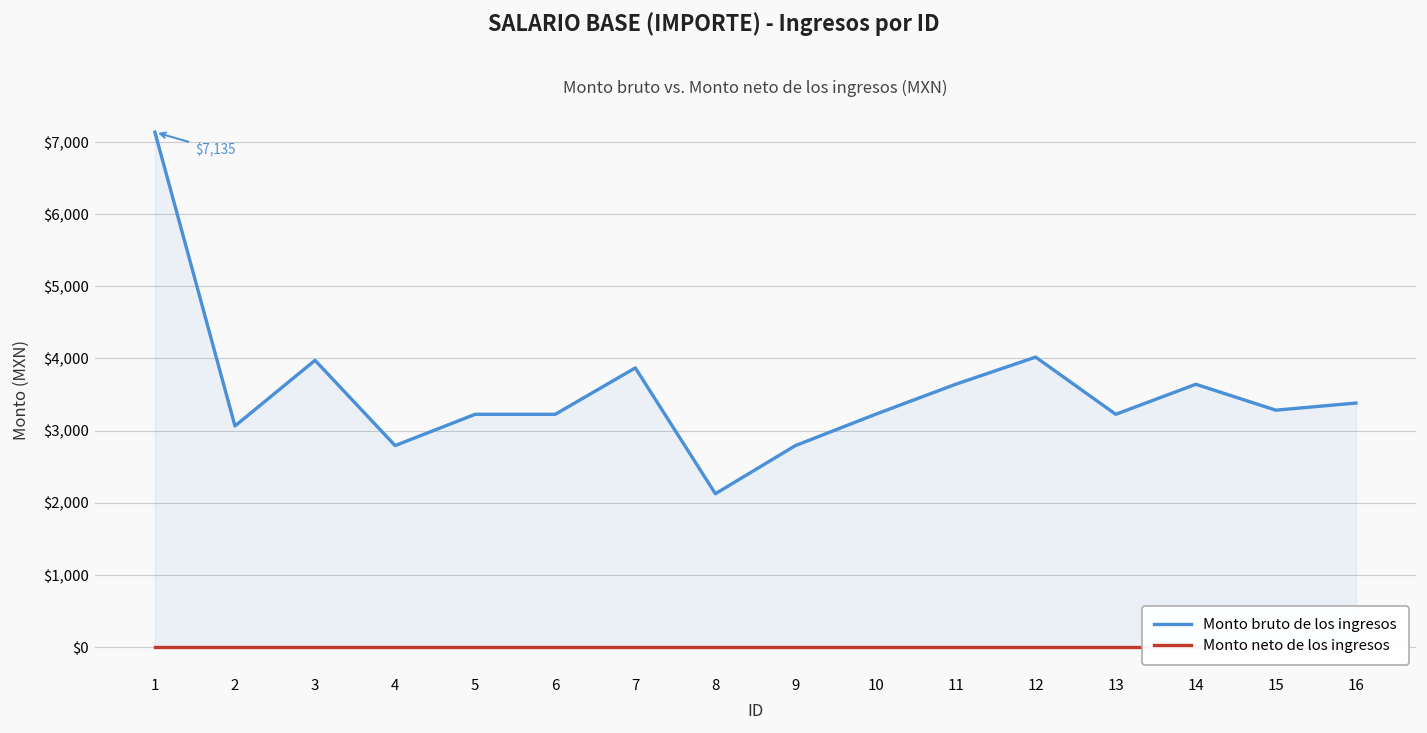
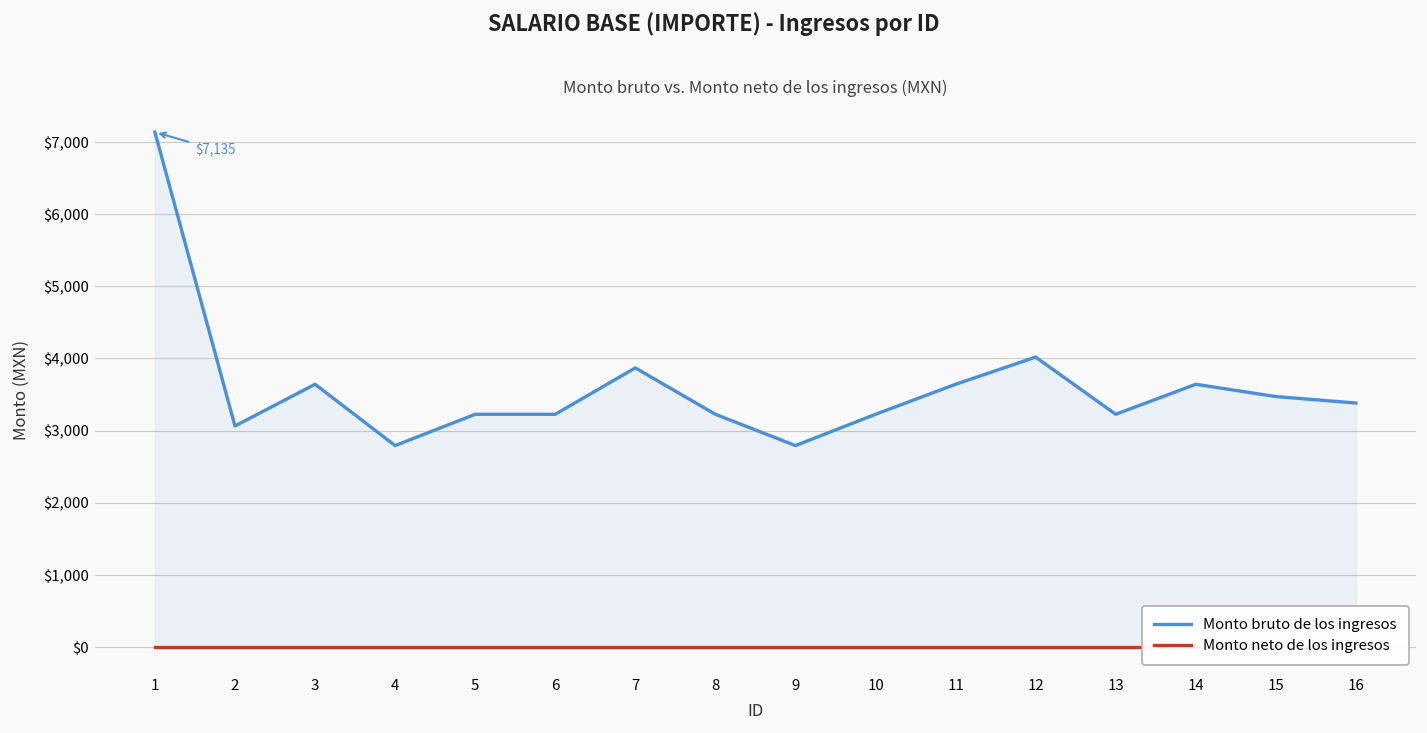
  {
    "Monto bruto de los ingresos": {
      "2": "$3,100",
-     "3": "$4,000",
+     "3": "$3,600",
      "4": "$2,800",
      "5": "$3,200",
      "6": "$3,200",
      "7": "$3,900",
-     "8": "$2,100",
+     "8": "$3,200",
      "9": "$2,800",
      "10": "$3,200",
      "11": "$3,600",
      "12": "$4,000",
      "13": "$3,200",
      "14": "$3,600",
-     "15": "$3,300",
+     "15": "$3,500",
      "16": "$3,400"
    },
    "Monto neto de los ingresos": {
      "1": "$0",
      "2": "$0",
      "3": "$0",
      "4": "$0",
      "5": "$0",
      "6": "$0",
      "7": "$0",
      "8": "$0",
      "9": "$0",
      "10": "$0",
      "11": "$0",
      "12": "$0",
      "13": "$0"
    }
  }
